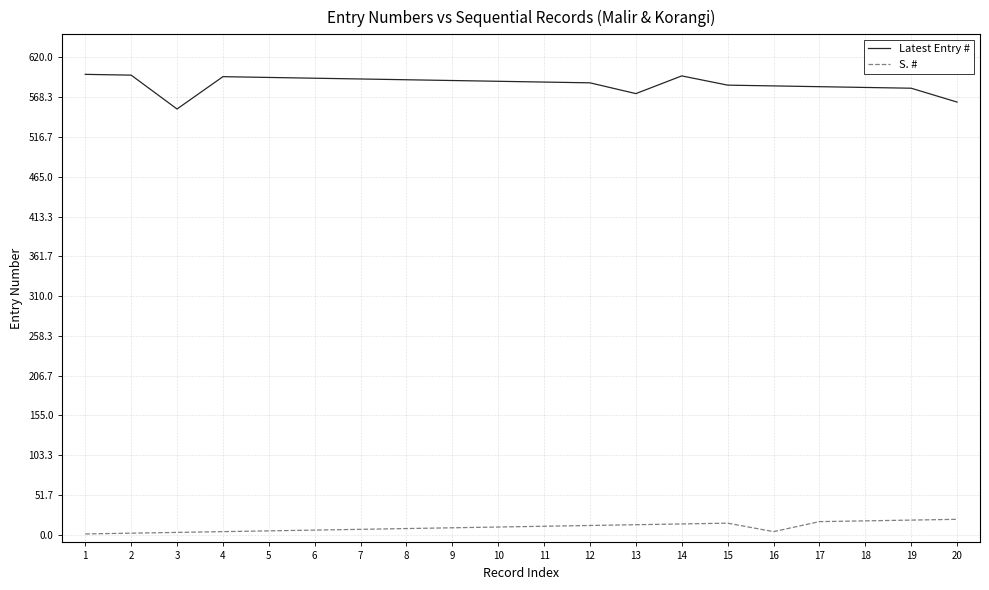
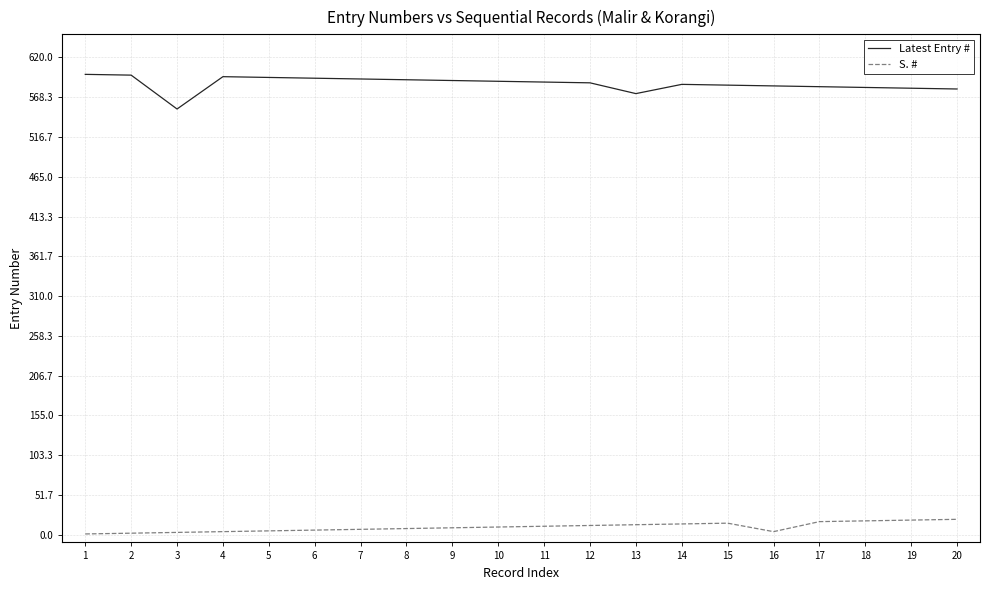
  {
    "Latest Entry #": {
      "1": 600,
      "2": 600,
      "3": 550,
      "4": 600,
      "5": 590,
      "6": 590,
      "7": 590,
      "8": 590,
      "9": 590,
      "10": 590,
      "11": 590,
      "12": 590,
      "13": 570,
-     "14": 600,
+     "14": 590,
      "15": 580,
      "16": 580,
      "17": 580,
      "18": 580,
      "19": 580,
-     "20": 560
+     "20": 580
    },
    "S. #": {
      "1": 0,
      "2": 0,
      "3": 0,
      "4": 0,
      "5": 10,
      "6": 10,
      "7": 10,
      "8": 10,
      "9": 10,
      "10": 10,
      "11": 10,
      "12": 10,
      "13": 10,
      "14": 10,
      "15": 20,
      "16": 0,
      "17": 20,
      "18": 20,
      "19": 20,
      "20": 20
    }
  }
